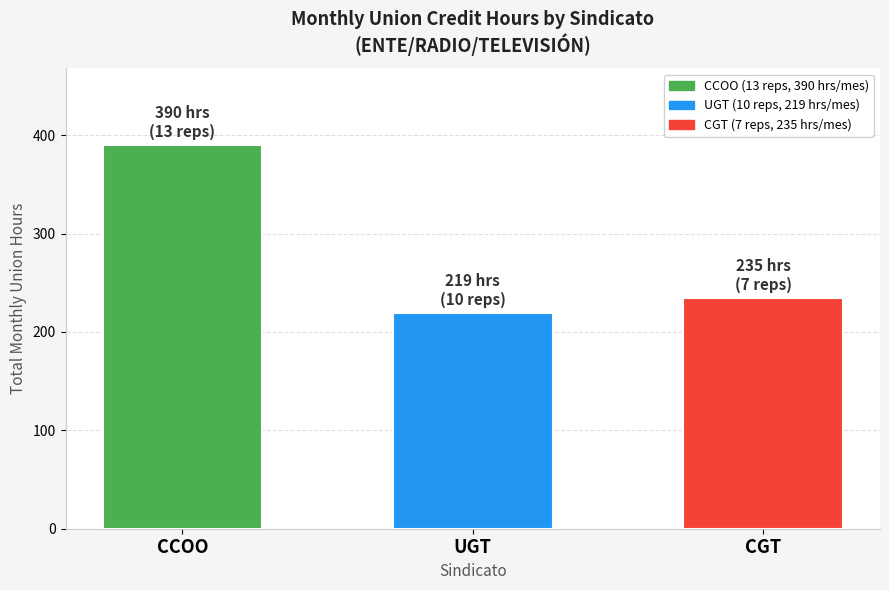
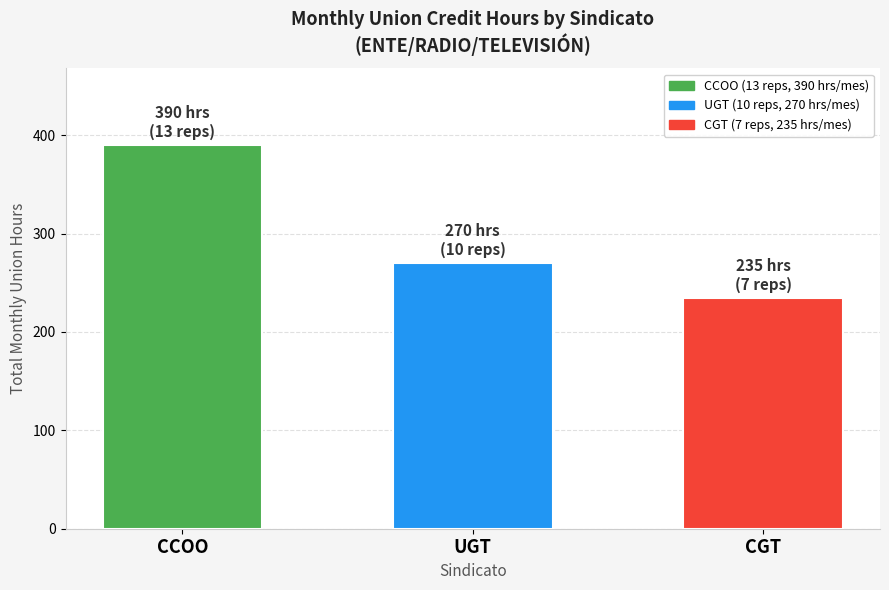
  {
    "CCOO": 390,
-   "UGT": 219,
+   "UGT": 270,
    "CGT": 235
  }
